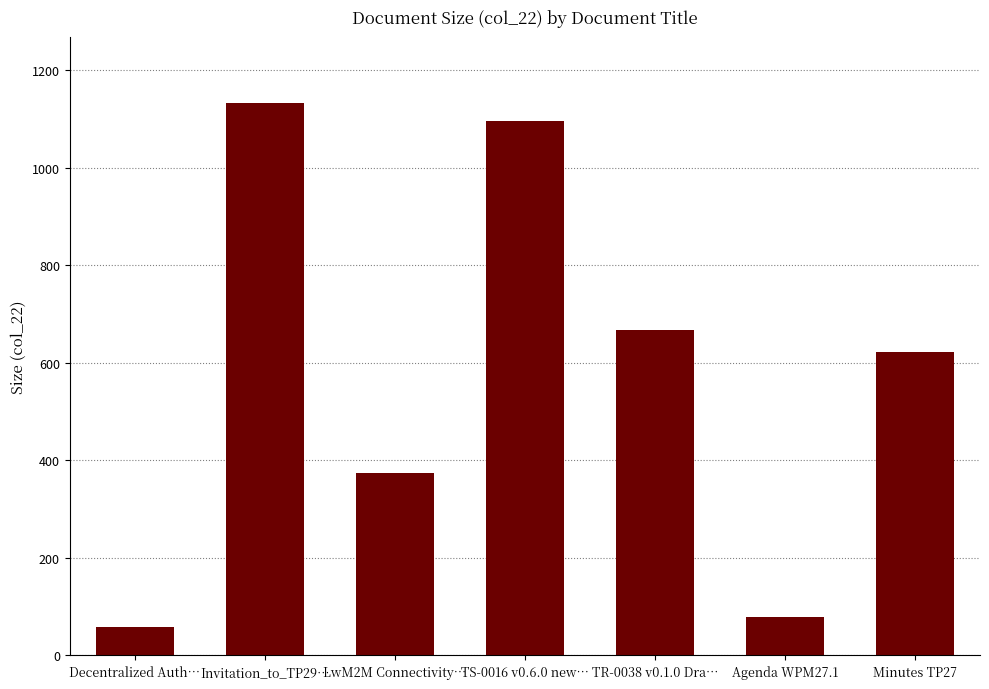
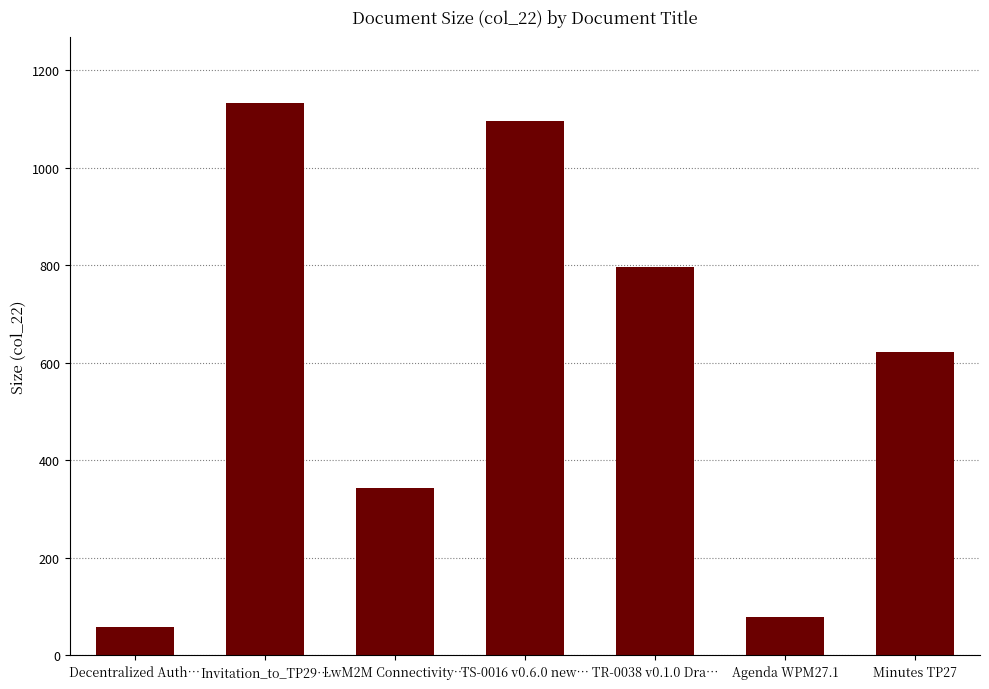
  {
    "Decentralized Auth…": 60,
    "Invitation_to_TP29…": 1130,
-   "LwM2M Connectivity…": 370,
+   "LwM2M Connectivity…": 340,
    "TS-0016 v0.6.0 new…": 1100,
-   "TR-0038 v0.1.0 Dra…": 670,
+   "TR-0038 v0.1.0 Dra…": 800,
    "Agenda WPM27.1": 80,
    "Minutes TP27": 620
  }
